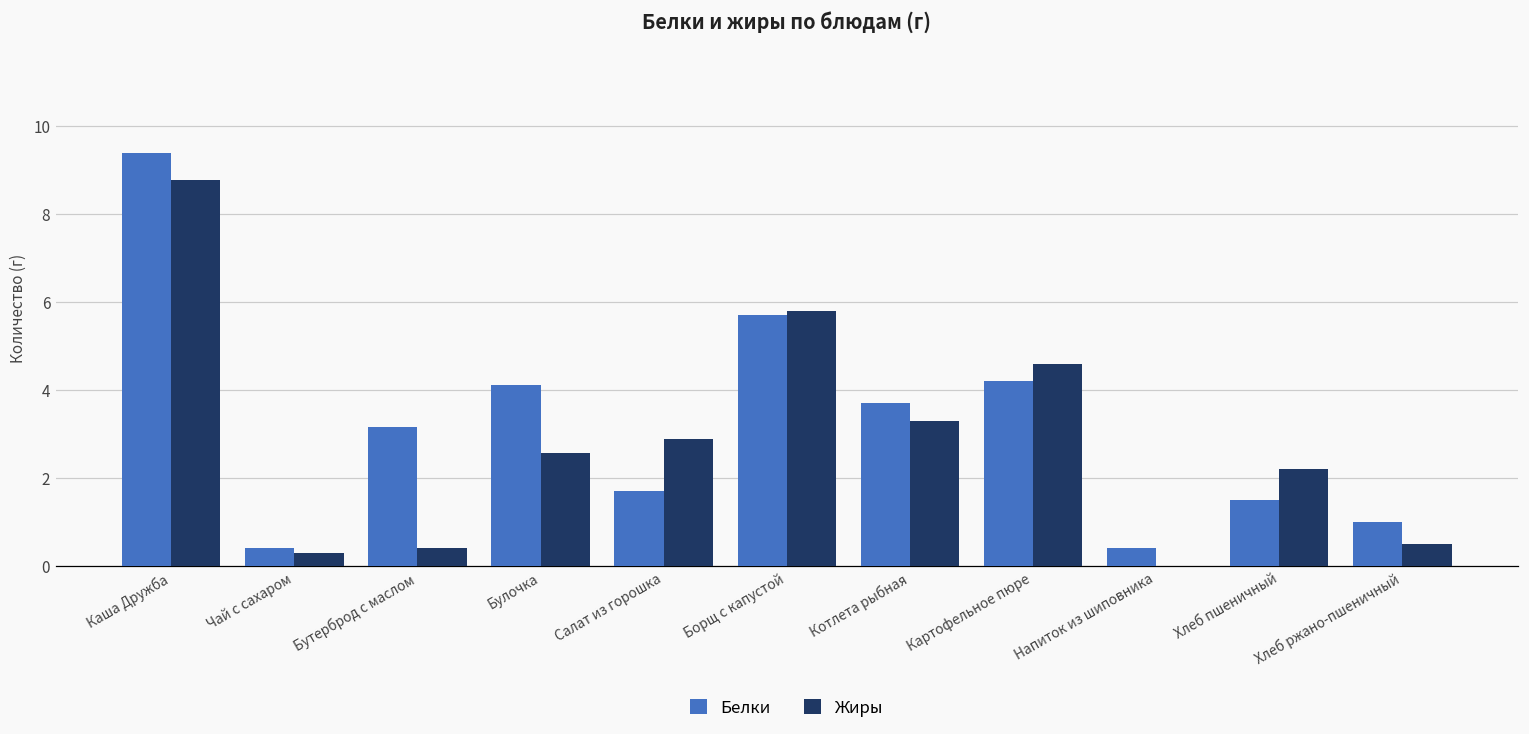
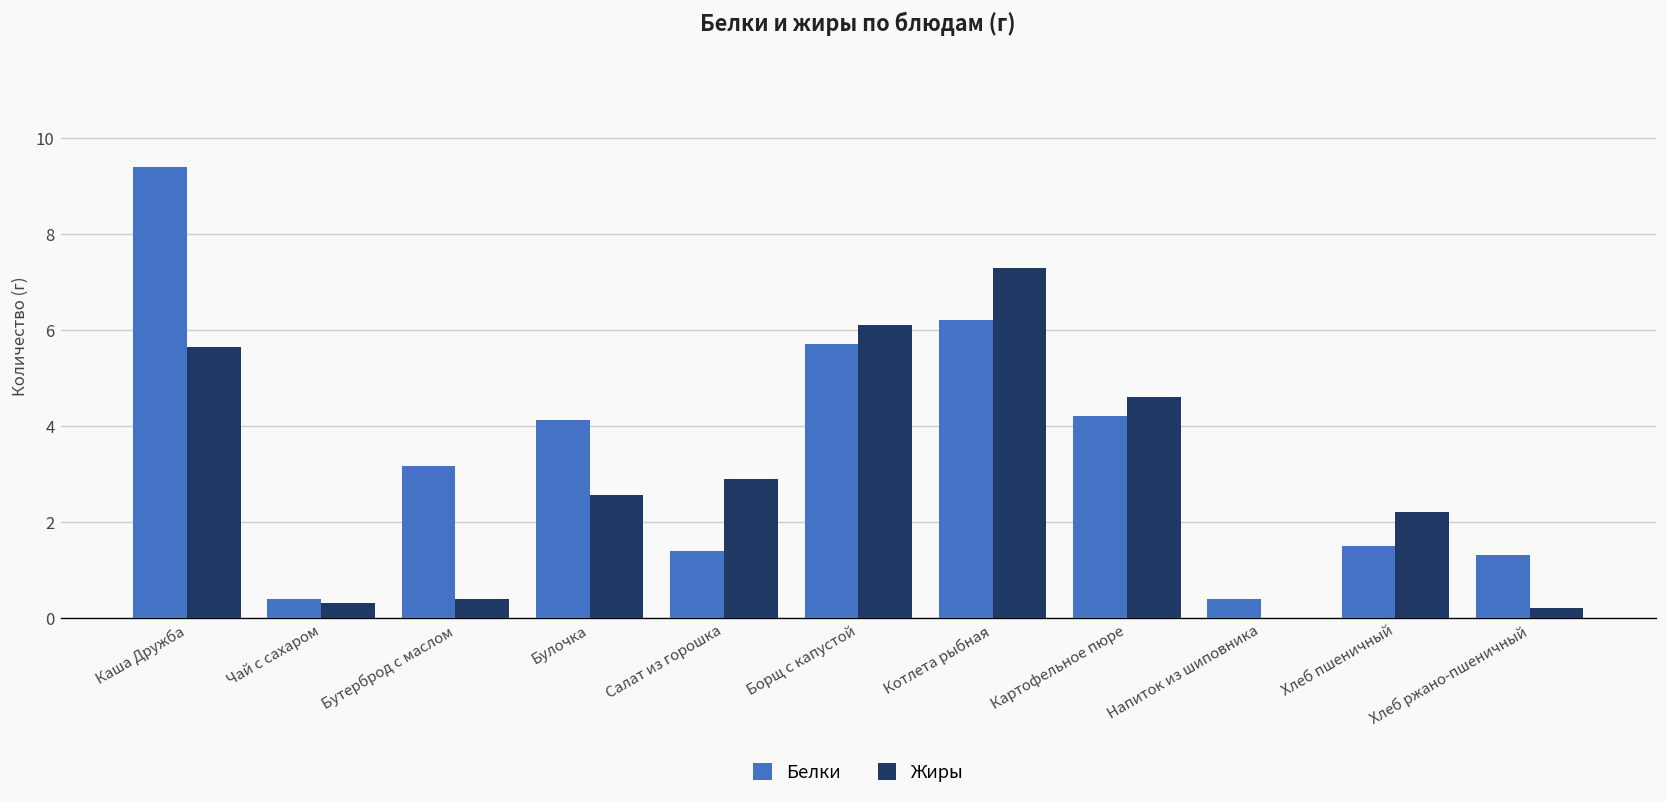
  {
    "Белки": {
      "Каша Дружба": 9.4,
      "Чай с сахаром": 0.4,
      "Бутерброд с маслом": 3.2,
      "Булочка": 4.1,
-     "Салат из горошка": 1.7,
+     "Салат из горошка": 1.4,
      "Борщ с капустой": 5.7,
-     "Котлета рыбная": 3.7,
+     "Котлета рыбная": 6.2,
      "Картофельное пюре": 4.2,
      "Напиток из шиповника": 0.4,
      "Хлеб пшеничный": 1.5,
-     "Хлеб ржано-пшеничный": 1.0
+     "Хлеб ржано-пшеничный": 1.3
    },
    "Жиры": {
-     "Каша Дружба": 8.8,
+     "Каша Дружба": 5.7,
      "Чай с сахаром": 0.3,
      "Бутерброд с маслом": 0.4,
      "Булочка": 2.6,
      "Салат из горошка": 2.9,
-     "Борщ с капустой": 5.8,
-     "Котлета рыбная": 3.3,
+     "Борщ с капустой": 6.1,
+     "Котлета рыбная": 7.3,
      "Картофельное пюре": 4.6,
      "Напиток из шиповника": 0.0,
      "Хлеб пшеничный": 2.2,
-     "Хлеб ржано-пшеничный": 0.5
+     "Хлеб ржано-пшеничный": 0.2
    }
  }
